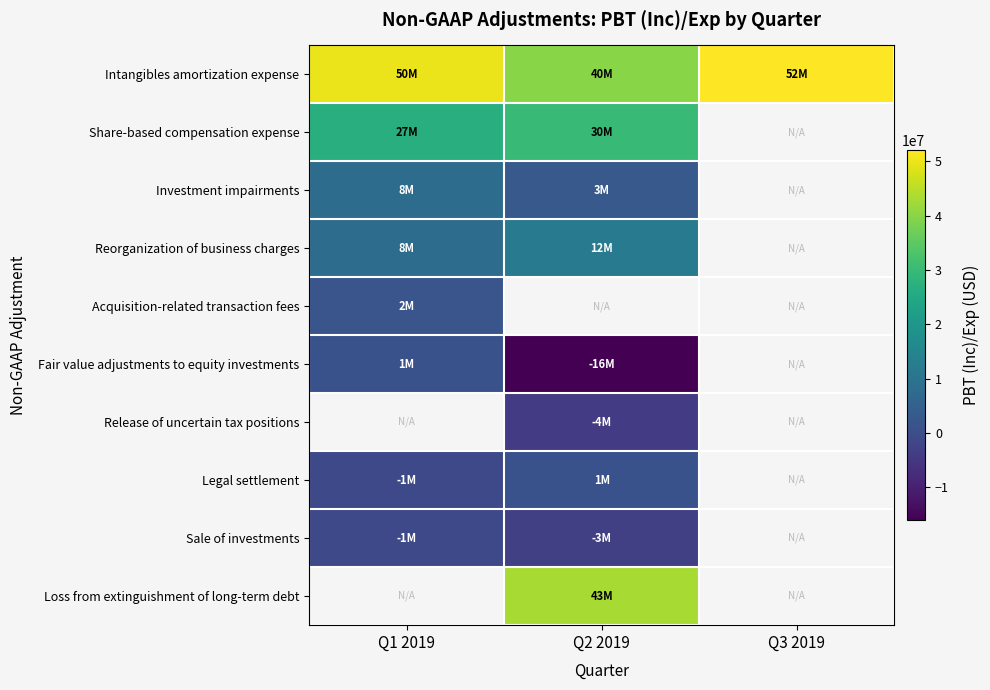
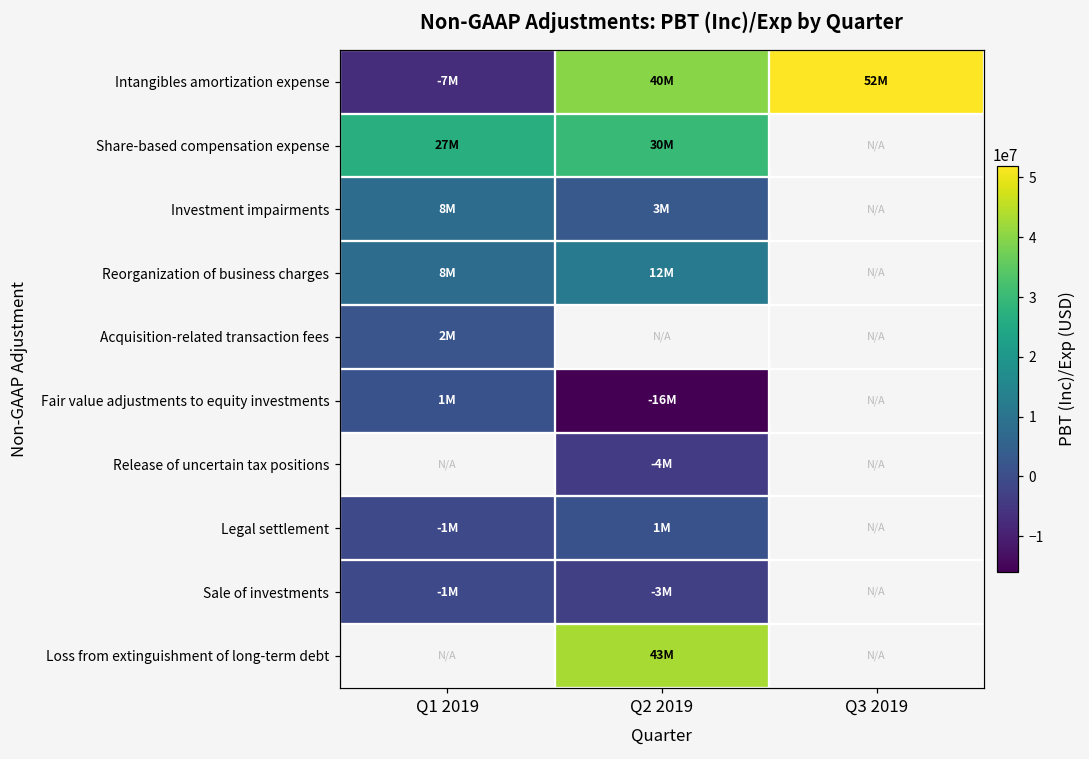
  {
    "Intangibles amortization expense": {
-     "Q1 2019": "50M",
+     "Q1 2019": "-7M",
      "Q2 2019": "40M",
      "Q3 2019": "52M"
    },
    "Share-based compensation expense": {
      "Q1 2019": "27M",
      "Q2 2019": "30M"
    },
    "Investment impairments": {
      "Q1 2019": "8M",
      "Q2 2019": "3M"
    },
    "Reorganization of business charges": {
      "Q1 2019": "8M",
      "Q2 2019": "12M"
    },
    "Acquisition-related transaction fees": {
      "Q1 2019": "2M"
    },
    "Fair value adjustments to equity investments": {
      "Q1 2019": "1M",
      "Q2 2019": "-16M"
    },
    "Release of uncertain tax positions": {
      "Q2 2019": "-4M"
    },
    "Legal settlement": {
      "Q1 2019": "-1M",
      "Q2 2019": "1M"
    },
    "Sale of investments": {
      "Q1 2019": "-1M",
      "Q2 2019": "-3M"
    },
    "Loss from extinguishment of long-term debt": {
      "Q2 2019": "43M"
    }
  }
